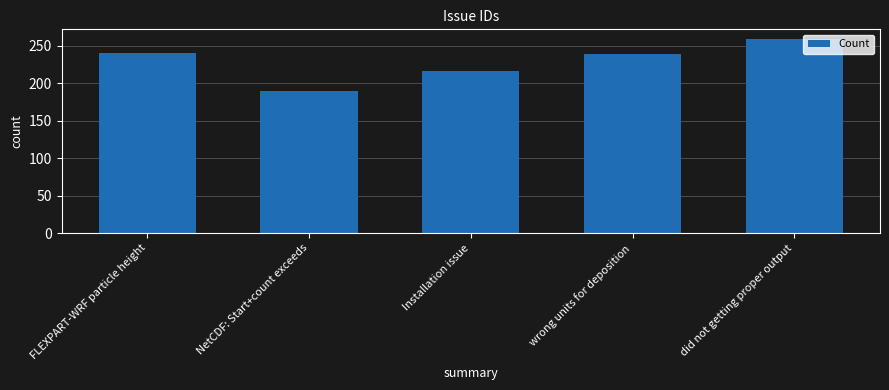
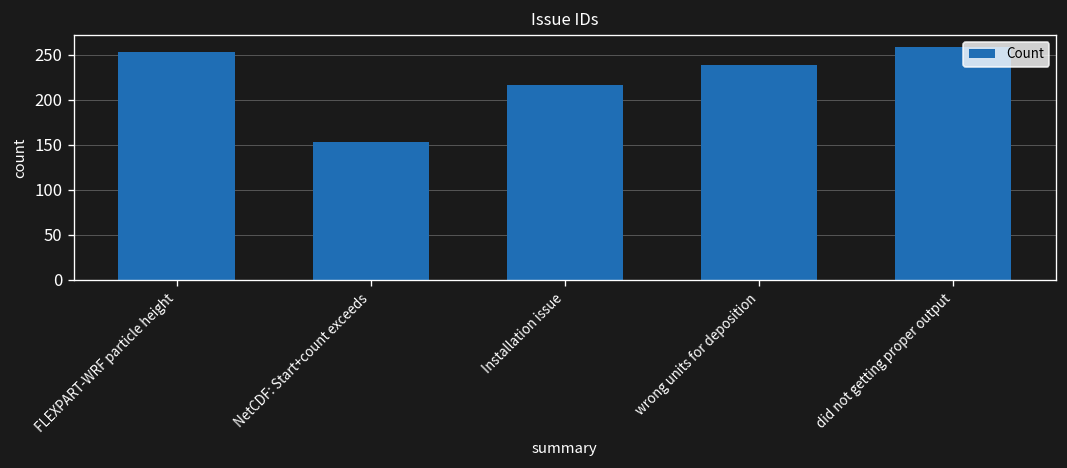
  {
-   "FLEXPART-WRF particle height": 240,
-   "NetCDF: Start+count exceeds": 190,
+   "FLEXPART-WRF particle height": 250,
+   "NetCDF: Start+count exceeds": 150,
    "Installation issue": 220,
    "wrong units for deposition": 240,
    "did not getting proper output": 260
  }
